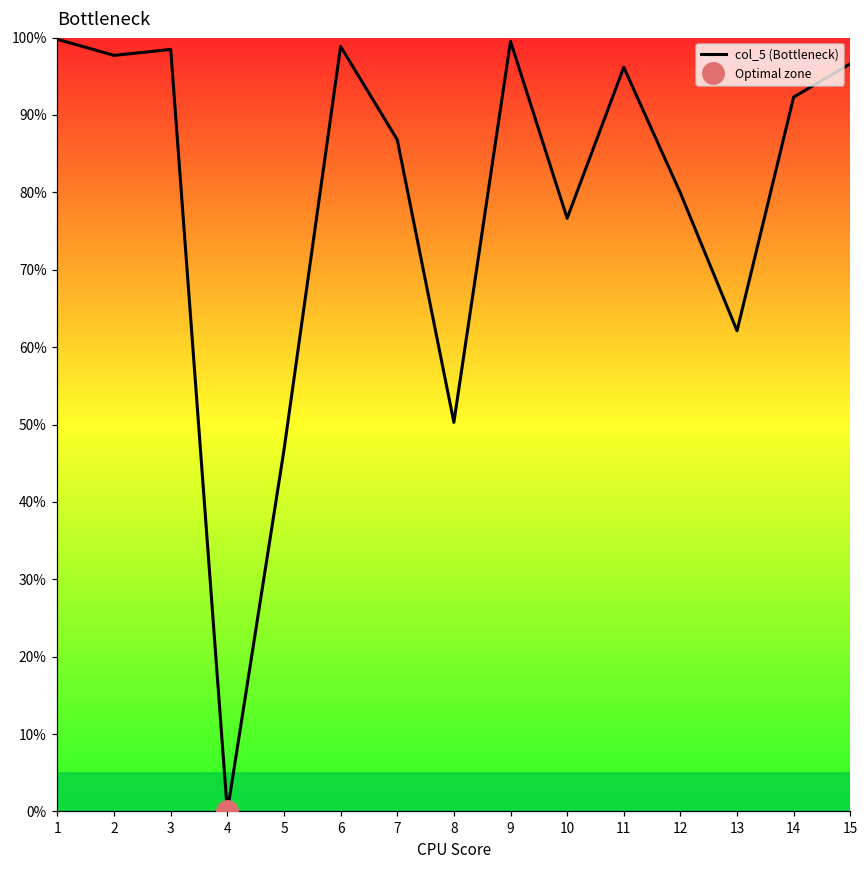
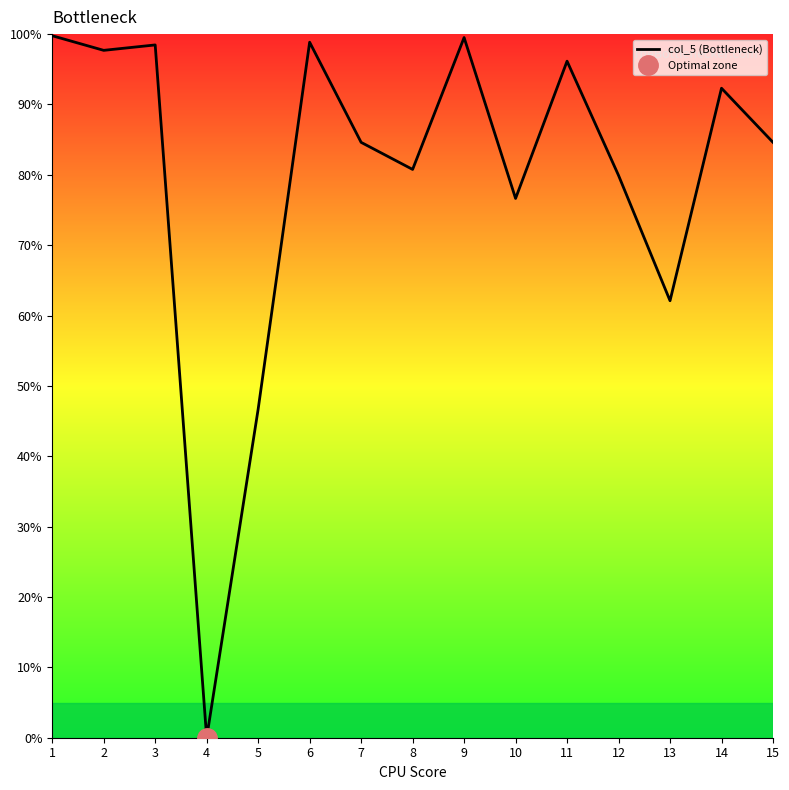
  {
    "col_5 (Bottleneck)": {
      "1": "100%",
      "2": "98%",
      "3": "98%",
      "5": "47%",
      "6": "99%",
-     "7": "87%",
-     "8": "50%",
+     "7": "85%",
+     "8": "81%",
      "9": "100%",
      "10": "77%",
      "11": "96%",
      "12": "80%",
      "13": "62%",
      "14": "92%",
-     "15": "97%"
+     "15": "85%"
    }
  }
